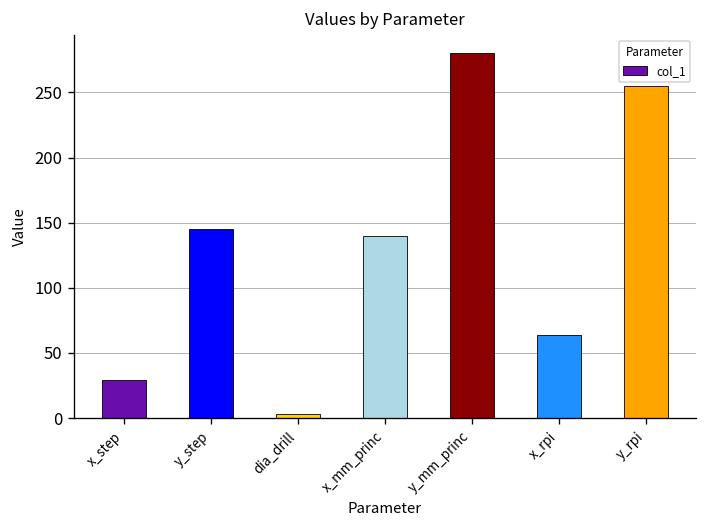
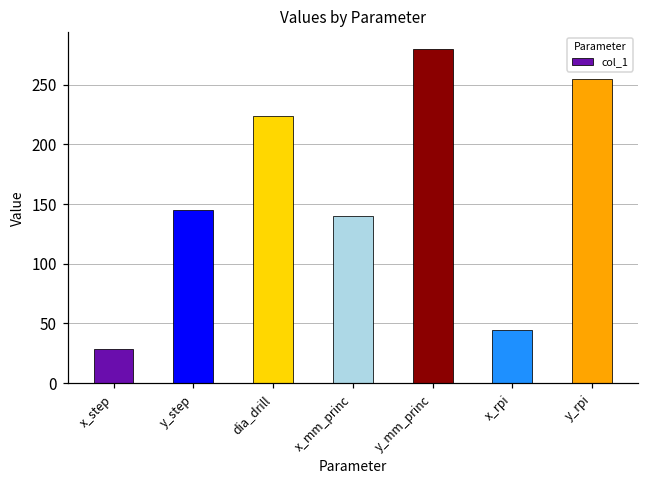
  {
    "x_step": 29,
    "y_step": 145,
-   "dia_drill": 3,
+   "dia_drill": 224,
    "x_mm_princ": 140,
    "y_mm_princ": 280,
-   "x_rpi": 64,
+   "x_rpi": 44,
    "y_rpi": 255
  }
